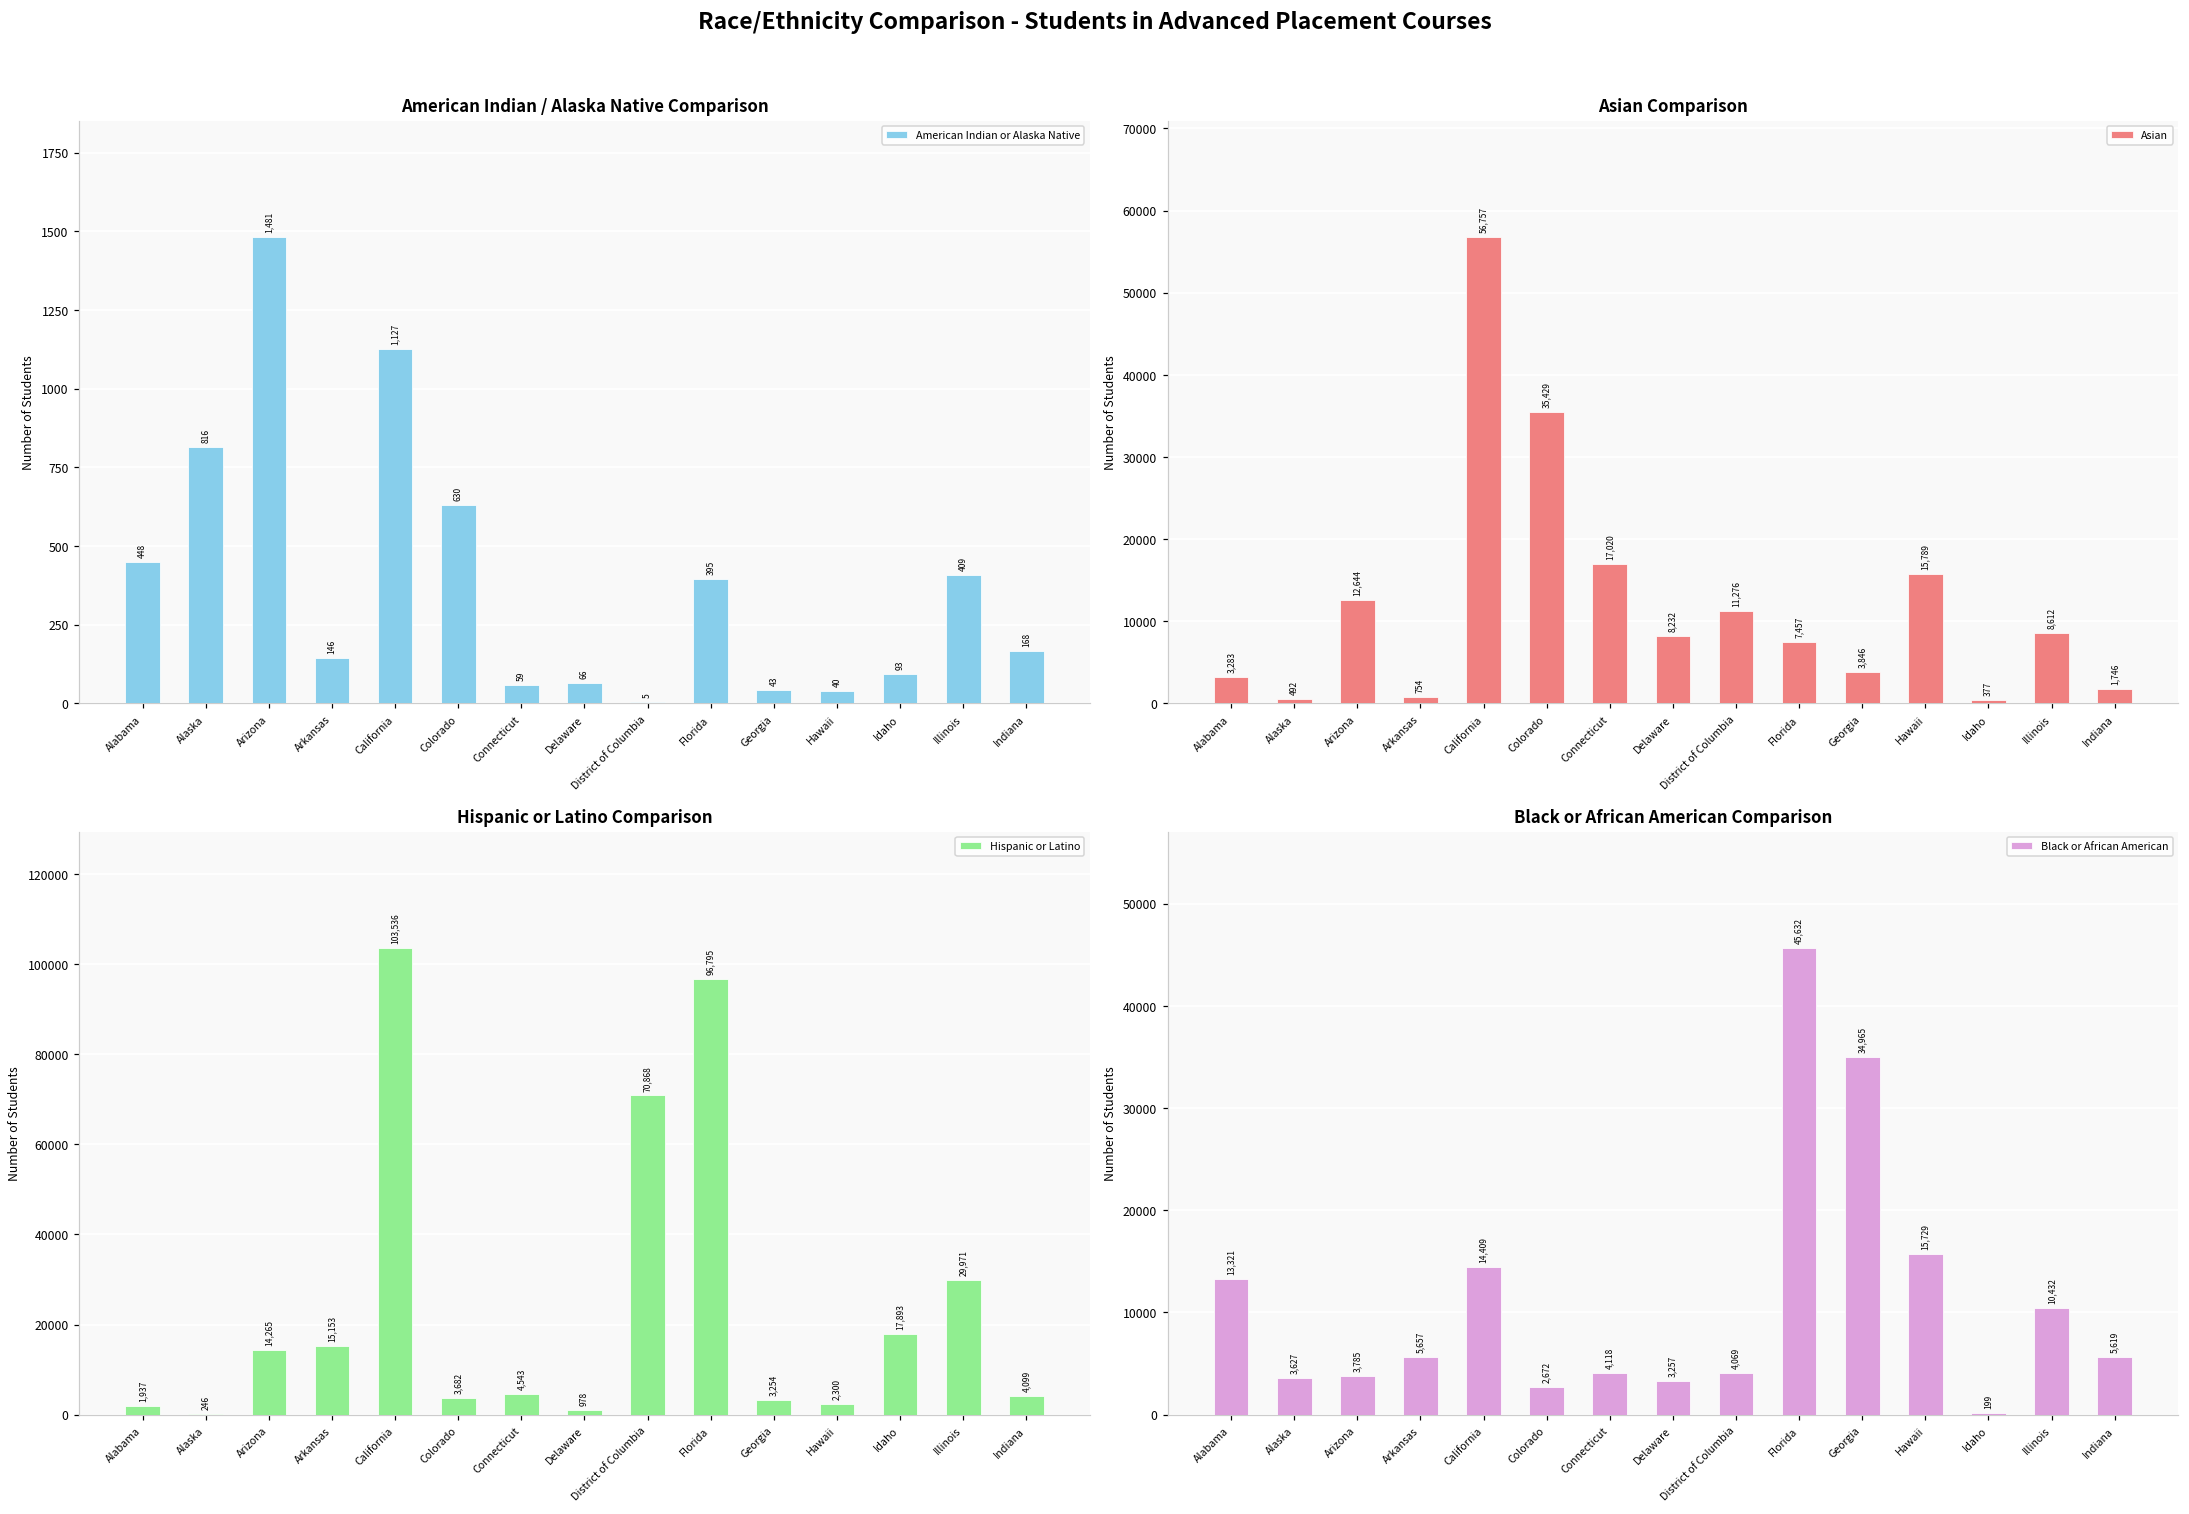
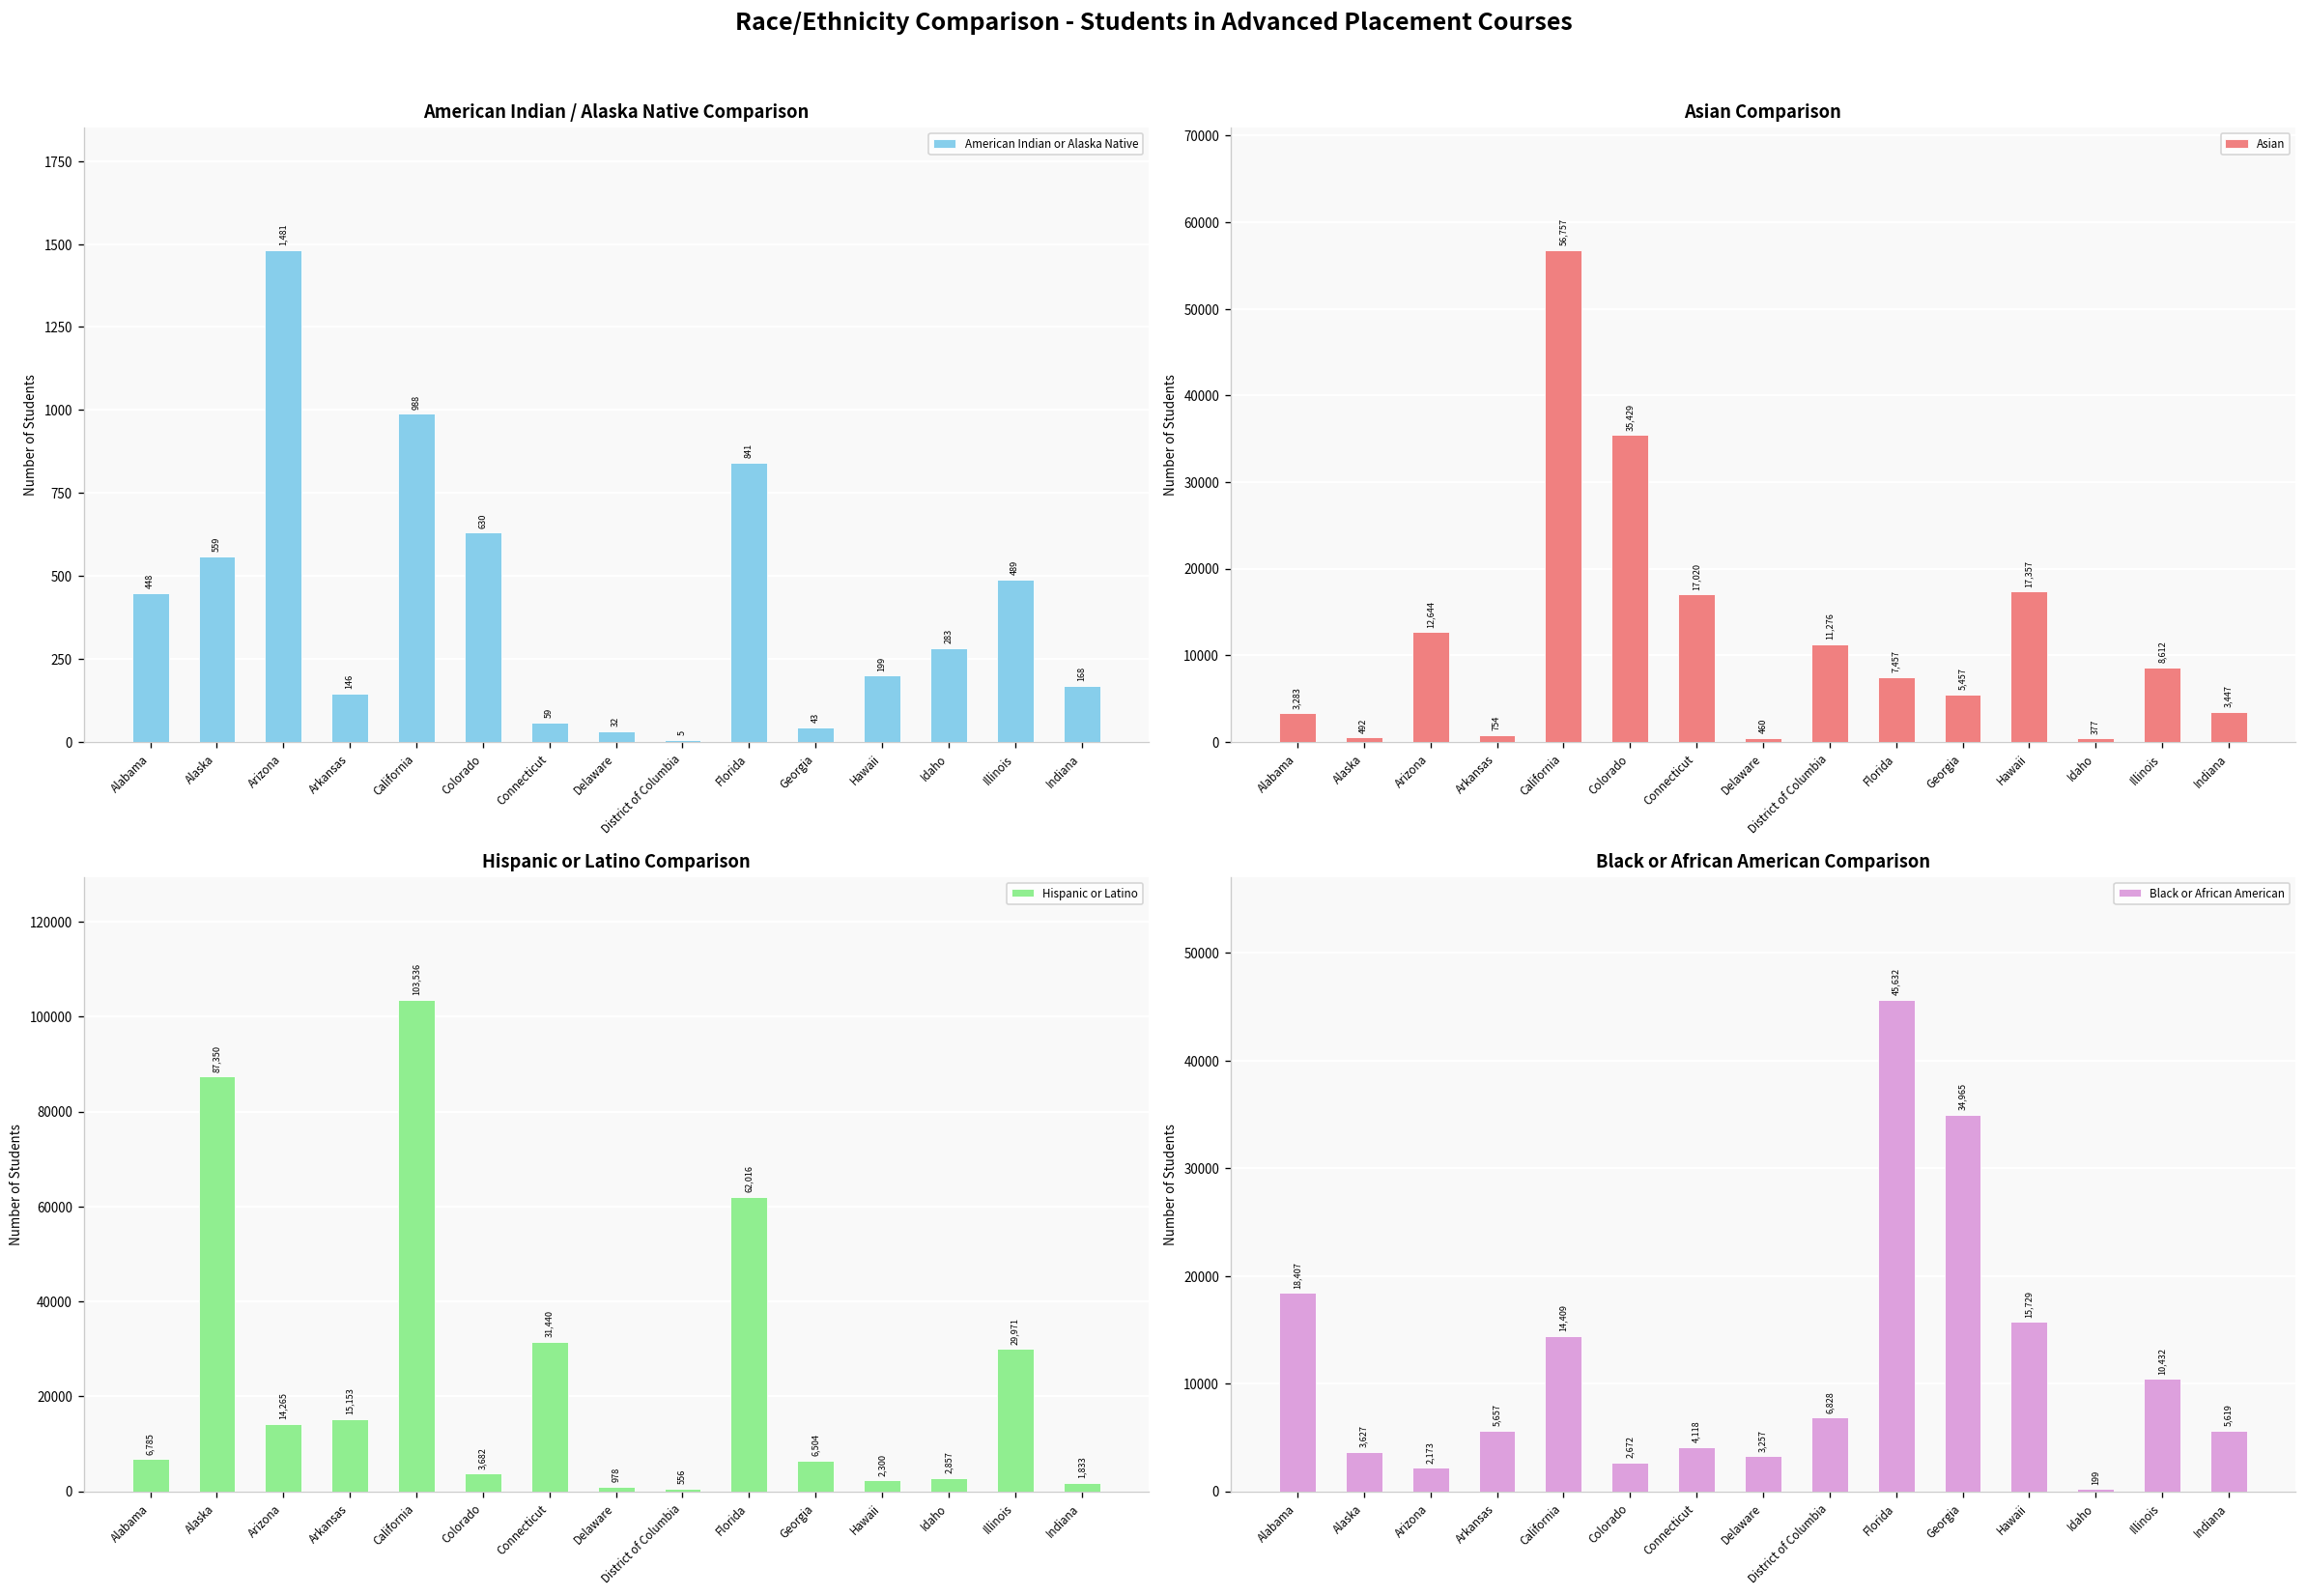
  {
    "American Indian / Alaska Native Comparison": {
      "Alabama": "448",
-     "Alaska": "816",
+     "Alaska": "559",
      "Arizona": "1,481",
      "Arkansas": "146",
-     "California": "1,127",
+     "California": "988",
      "Colorado": "630",
      "Connecticut": "59",
-     "Delaware": "66",
+     "Delaware": "32",
      "District of Columbia": "5",
-     "Florida": "395",
+     "Florida": "841",
      "Georgia": "43",
-     "Hawaii": "40",
-     "Idaho": "93",
-     "Illinois": "409",
+     "Hawaii": "199",
+     "Idaho": "283",
+     "Illinois": "489",
      "Indiana": "168"
    },
    "Asian Comparison": {
      "Alabama": "3,283",
      "Alaska": "492",
      "Arizona": "12,644",
      "Arkansas": "754",
      "California": "56,757",
      "Colorado": "35,429",
      "Connecticut": "17,020",
-     "Delaware": "8,232",
+     "Delaware": "460",
      "District of Columbia": "11,276",
      "Florida": "7,457",
-     "Georgia": "3,846",
-     "Hawaii": "15,789",
+     "Georgia": "5,457",
+     "Hawaii": "17,357",
      "Idaho": "377",
      "Illinois": "8,612",
-     "Indiana": "1,746"
+     "Indiana": "3,447"
    },
    "Hispanic or Latino Comparison": {
-     "Alabama": "1,937",
-     "Alaska": "246",
+     "Alabama": "6,785",
+     "Alaska": "87,350",
      "Arizona": "14,265",
      "Arkansas": "15,153",
      "California": "103,536",
      "Colorado": "3,682",
-     "Connecticut": "4,543",
+     "Connecticut": "31,440",
      "Delaware": "978",
-     "District of Columbia": "70,868",
-     "Florida": "96,795",
-     "Georgia": "3,254",
+     "District of Columbia": "556",
+     "Florida": "62,016",
+     "Georgia": "6,504",
      "Hawaii": "2,300",
-     "Idaho": "17,893",
+     "Idaho": "2,857",
      "Illinois": "29,971",
-     "Indiana": "4,099"
+     "Indiana": "1,833"
    },
    "Black or African American Comparison": {
-     "Alabama": "13,321",
+     "Alabama": "18,407",
      "Alaska": "3,627",
-     "Arizona": "3,785",
+     "Arizona": "2,173",
      "Arkansas": "5,657",
      "California": "14,409",
      "Colorado": "2,672",
      "Connecticut": "4,118",
      "Delaware": "3,257",
-     "District of Columbia": "4,069",
+     "District of Columbia": "6,828",
      "Florida": "45,632",
      "Georgia": "34,965",
      "Hawaii": "15,729",
      "Idaho": "199",
      "Illinois": "10,432",
      "Indiana": "5,619"
    }
  }
